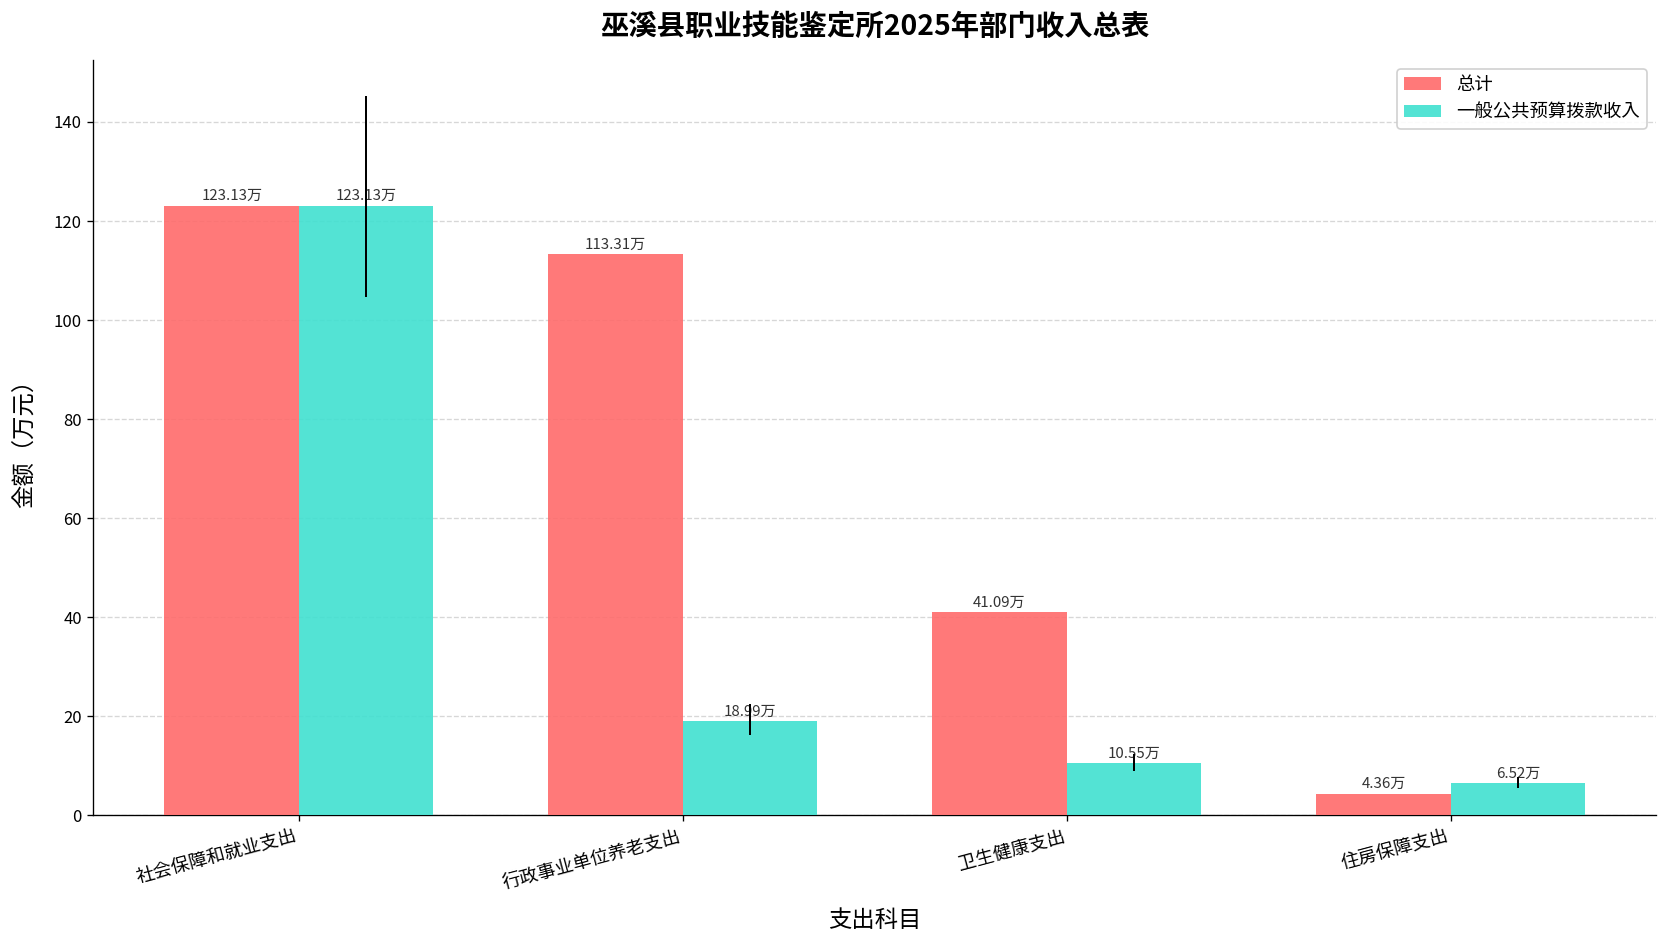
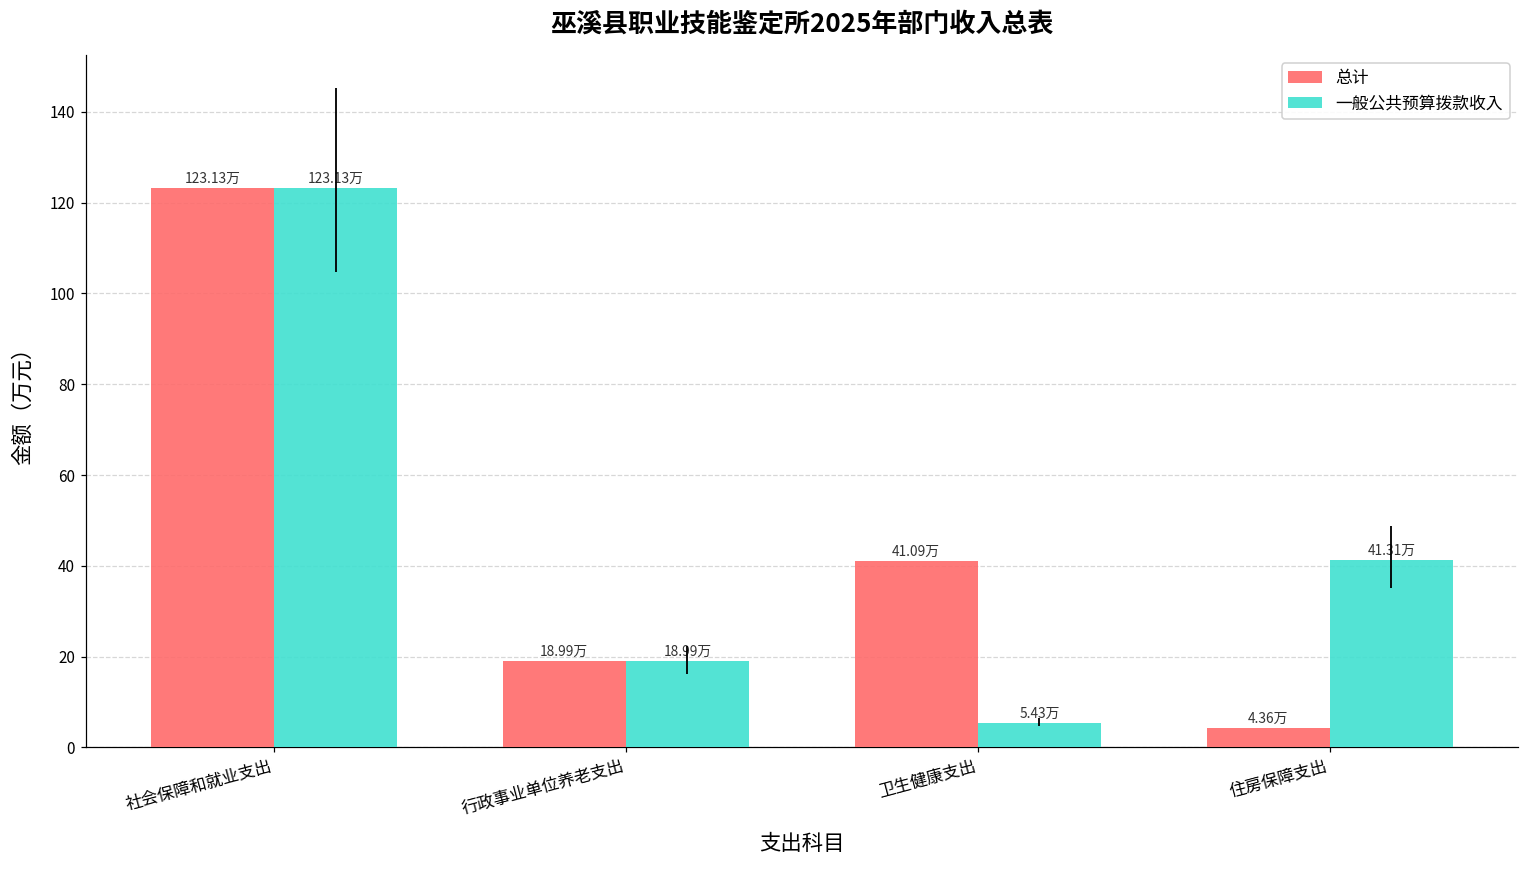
  {
    "总计": {
      "社会保障和就业支出": "123.13万",
-     "行政事业单位养老支出": "113.31万",
+     "行政事业单位养老支出": "18.99万",
      "卫生健康支出": "41.09万",
      "住房保障支出": "4.36万"
    },
    "一般公共预算拨款收入": {
      "社会保障和就业支出": "123.13万",
      "行政事业单位养老支出": "18.99万",
-     "卫生健康支出": "10.55万",
-     "住房保障支出": "6.52万"
+     "卫生健康支出": "5.43万",
+     "住房保障支出": "41.31万"
    }
  }
